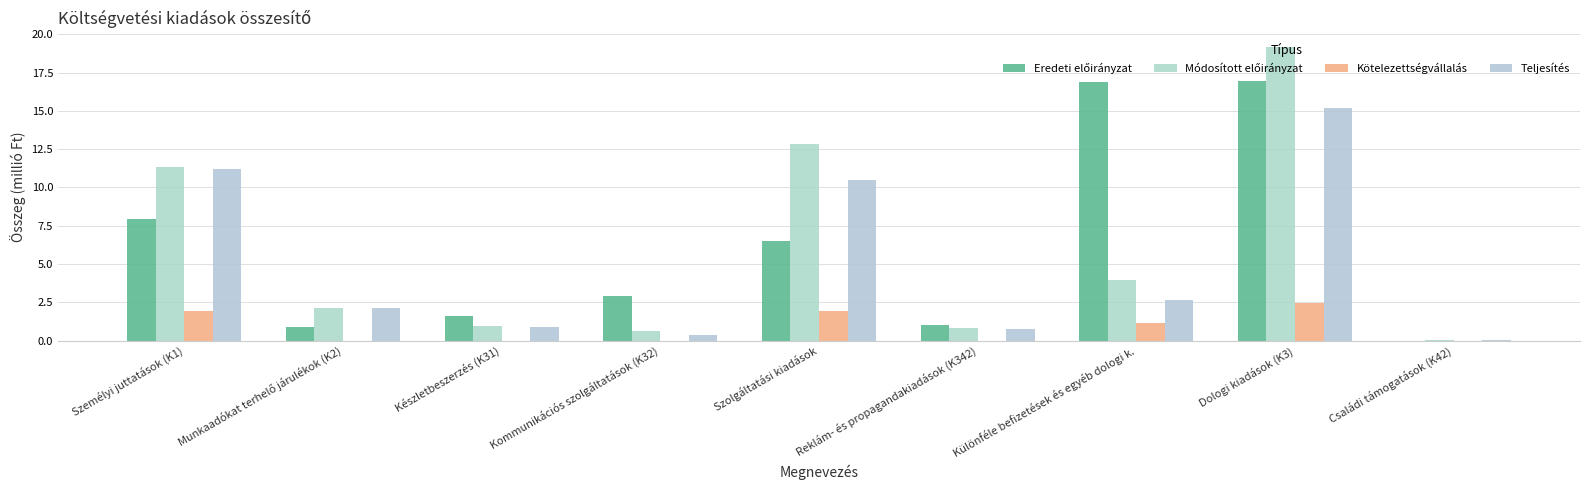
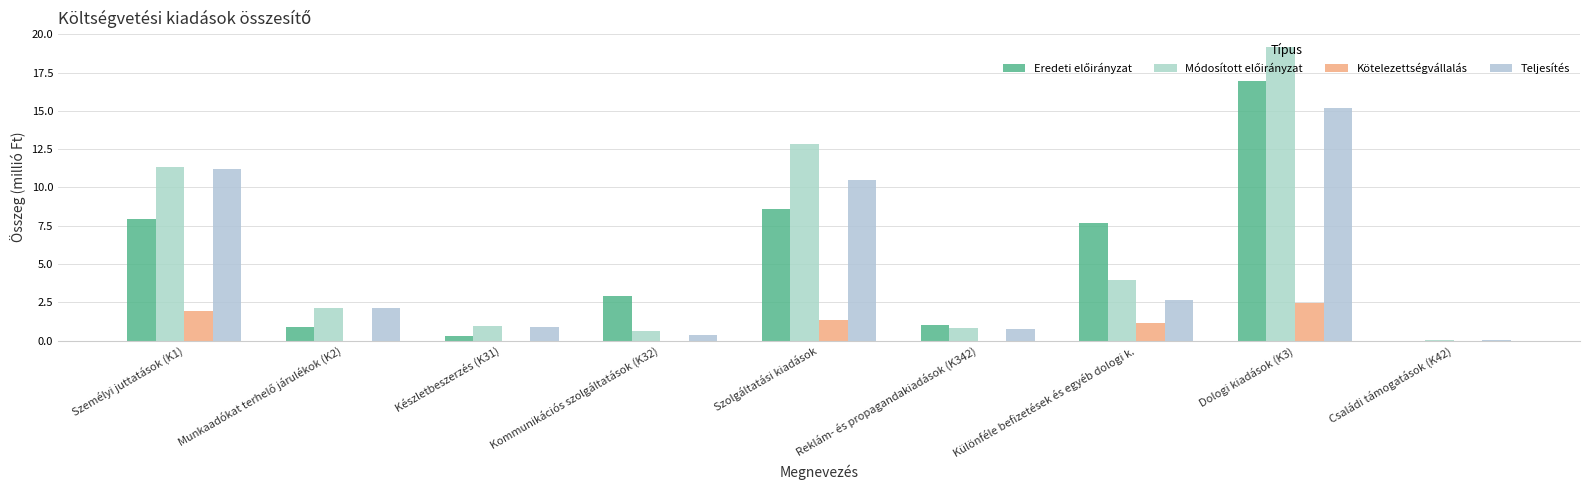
  {
    "Eredeti előirányzat": {
      "Személyi juttatások (K1)": 7.9,
      "Munkaadókat terhelő járulékok (K2)": 0.9,
-     "Készletbeszerzés (K31)": 1.6,
+     "Készletbeszerzés (K31)": 0.3,
      "Kommunikációs szolgáltatások (K32)": 2.9,
-     "Szolgáltatási kiadások": 6.5,
+     "Szolgáltatási kiadások": 8.6,
      "Reklám- és propagandakiadások (K342)": 1.0,
-     "Különféle befizetések és egyéb dologi k.": 16.9,
+     "Különféle befizetések és egyéb dologi k.": 7.7,
      "Dologi kiadások (K3)": 17.0,
      "Családi támogatások (K42)": 0.0
    },
    "Kötelezettségvállalás": {
      "Személyi juttatások (K1)": 1.9,
      "Munkaadókat terhelő járulékok (K2)": 0.0,
      "Készletbeszerzés (K31)": 0.0,
      "Kommunikációs szolgáltatások (K32)": 0.0,
-     "Szolgáltatási kiadások": 1.9,
+     "Szolgáltatási kiadások": 1.3,
      "Reklám- és propagandakiadások (K342)": 0.0,
      "Különféle befizetések és egyéb dologi k.": 1.2,
      "Dologi kiadások (K3)": 2.5,
      "Családi támogatások (K42)": 0.0
    }
  }
